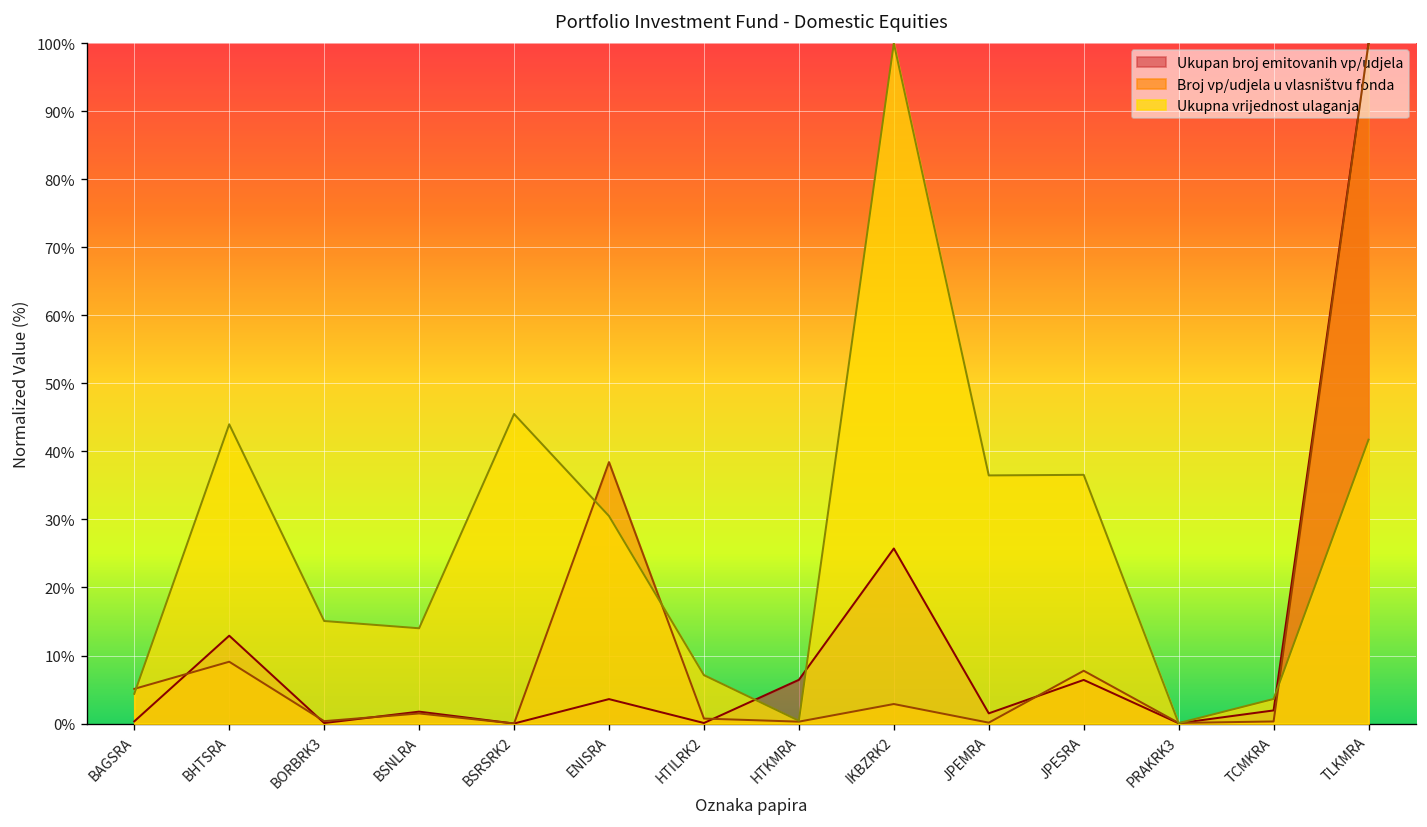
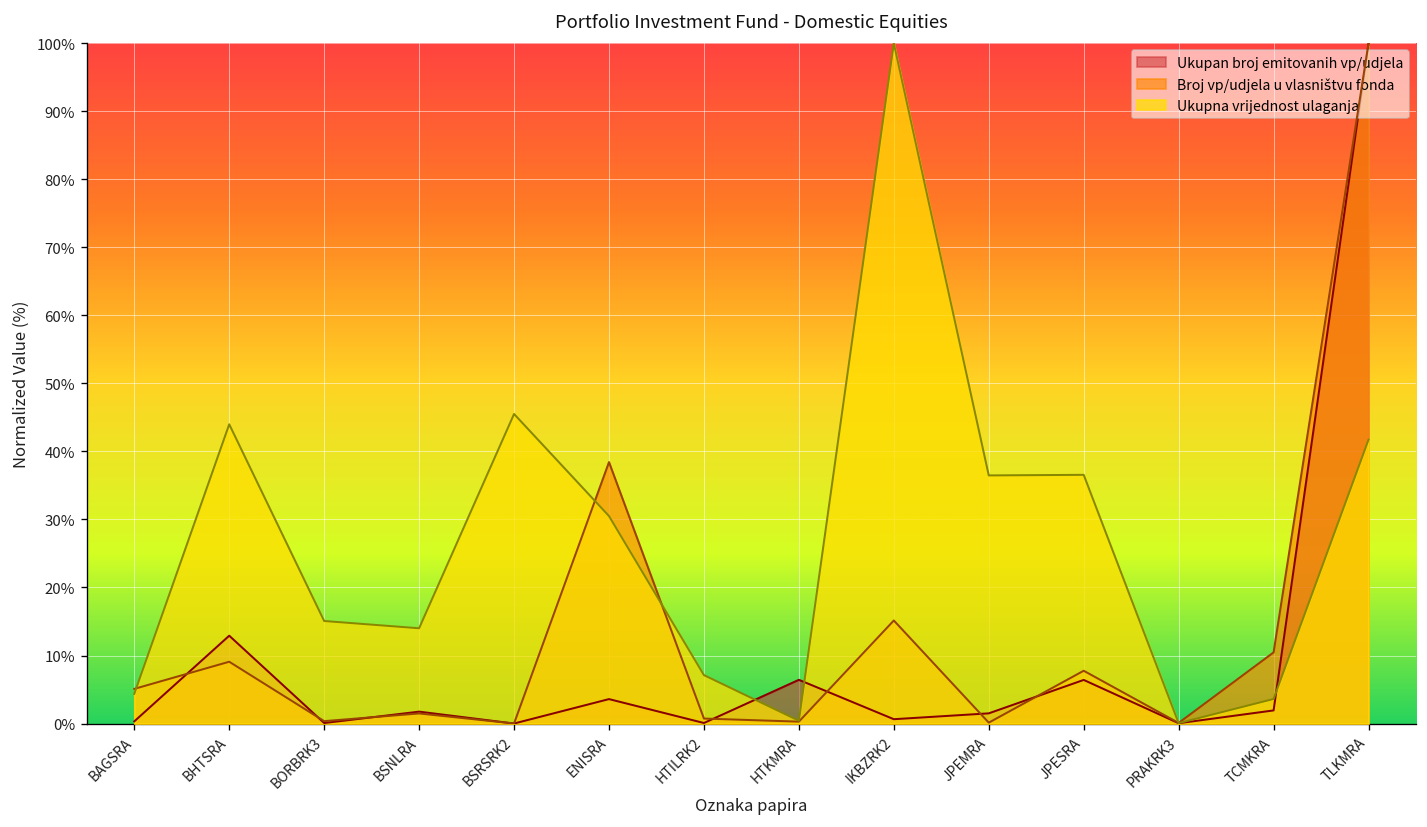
  {
    "Ukupan broj emitovanih vp/udjela": {
      "BAGSRA": "0%",
      "BHTSRA": "13%",
      "ENISRA": "4%",
      "HTILRK2": "0%",
      "HTKMRA": "6%",
-     "IKBZRK2": "26%",
+     "IKBZRK2": "1%",
      "JPEMRA": "1%",
      "JPESRA": "6%",
      "TCMKRA": "2%"
    },
    "Broj vp/udjela u vlasništvu fonda": {
      "BAGSRA": "5%",
      "BHTSRA": "9%",
      "ENISRA": "38%",
      "HTILRK2": "1%",
-     "IKBZRK2": "3%",
+     "IKBZRK2": "15%",
      "JPEMRA": "0%",
      "JPESRA": "8%",
-     "TCMKRA": "0%"
+     "TCMKRA": "10%"
    },
    "Ukupna vrijednost ulaganja": {
      "BAGSRA": "4%",
      "BHTSRA": "44%",
      "BORBRK3": "15%",
      "BSNLRA": "14%",
      "BSRSRK2": "46%",
      "ENISRA": "31%",
      "HTILRK2": "7%",
      "IKBZRK2": "100%",
      "JPEMRA": "36%",
      "JPESRA": "37%",
      "TCMKRA": "4%",
      "TLKMRA": "42%"
    }
  }
